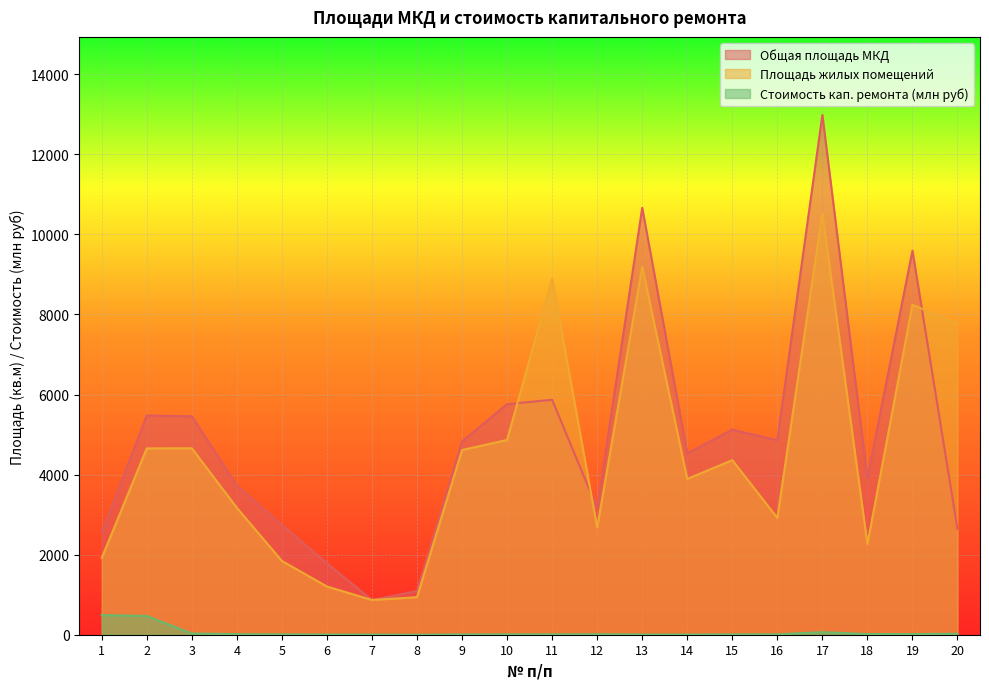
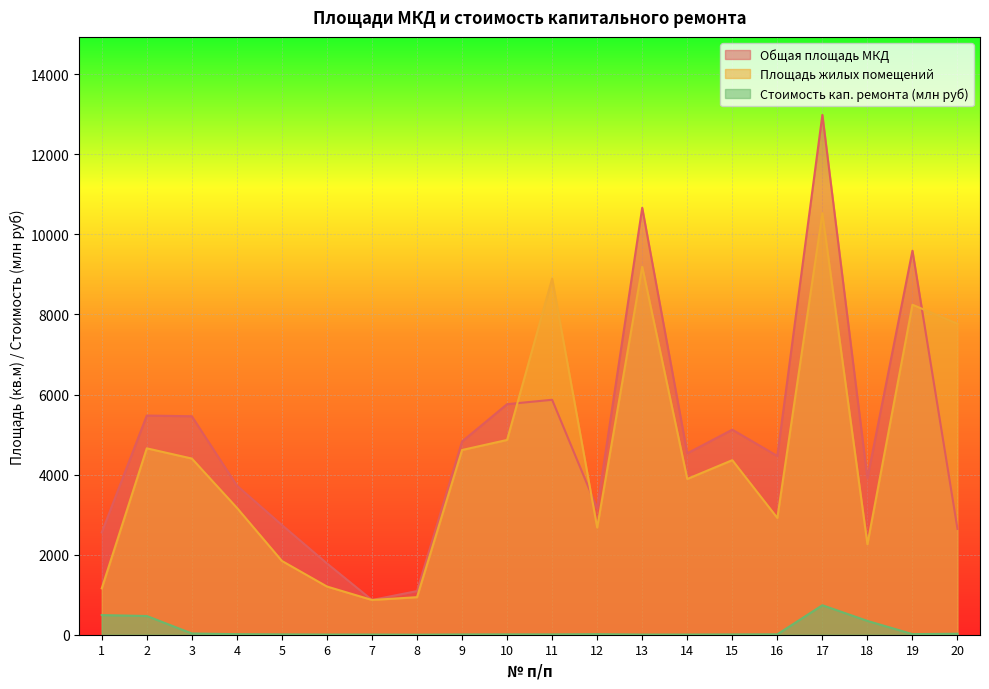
  {
    "Общая площадь МКД": {
      "1": 2600,
      "2": 5500,
      "3": 5500,
      "4": 3700,
      "5": 2700,
      "6": 1800,
      "8": 1100,
      "9": 4800,
      "10": 5800,
      "11": 5900,
      "12": 3200,
      "13": 10700,
      "14": 4500,
      "15": 5100,
-     "16": 4900,
+     "16": 4500,
      "17": 13000,
      "18": 3900,
      "19": 9600,
      "20": 2600
    },
    "Площадь жилых помещений": {
-     "1": 1900,
+     "1": 1200,
      "2": 4700,
-     "3": 4700,
+     "3": 4400,
      "4": 3200,
      "5": 1800,
      "6": 1200,
      "8": 900,
      "9": 4600,
      "10": 4900,
      "11": 8900,
      "12": 2700,
      "13": 9200,
      "14": 3900,
      "15": 4400,
      "16": 2900,
      "17": 10500,
      "18": 2300,
      "19": 8200,
      "20": 7800
    },
    "Стоимость кап. ремонта (млн руб)": {
      "1": 500,
      "2": 500,
      "3": 0,
      "4": 0,
      "5": 0,
      "6": 0,
      "7": 0,
      "8": 0,
      "9": 0,
      "10": 0,
      "11": 0,
      "12": 0,
      "13": 0,
      "14": 0,
      "15": 0,
      "16": 0,
-     "17": 100,
-     "18": 0,
+     "17": 700,
+     "18": 300,
      "19": 0,
      "20": 0
    }
  }
